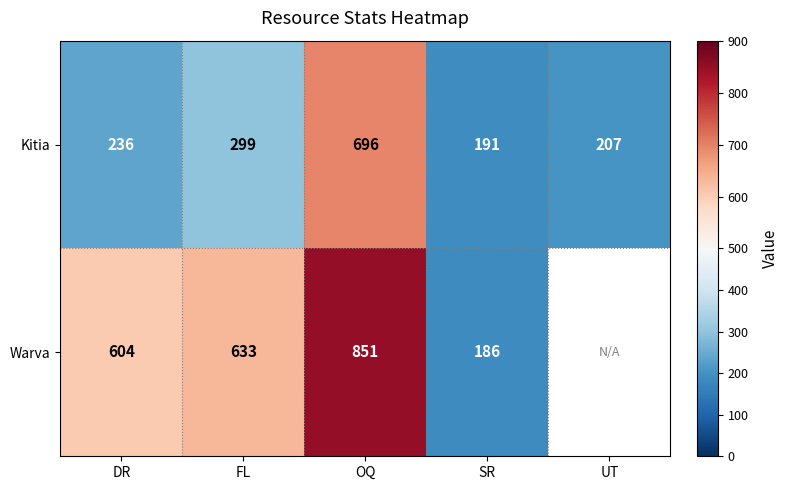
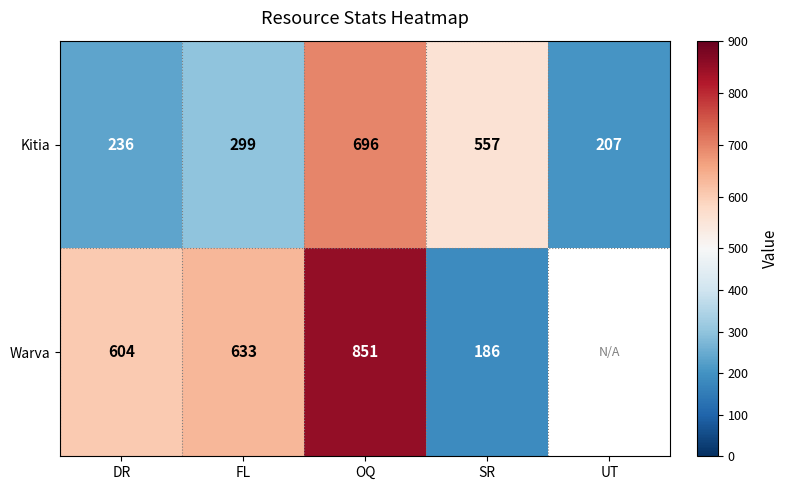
  {
    "Kitia": {
      "DR": 236,
      "FL": 299,
      "OQ": 696,
-     "SR": 191,
+     "SR": 557,
      "UT": 207
    },
    "Warva": {
      "DR": 604,
      "FL": 633,
      "OQ": 851,
      "SR": 186
    }
  }
